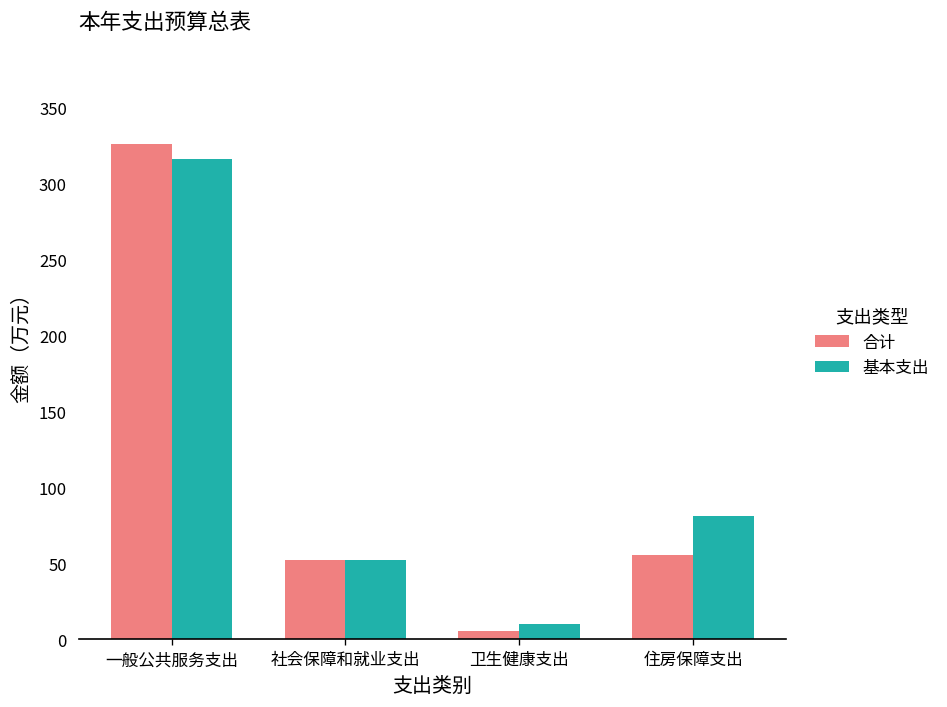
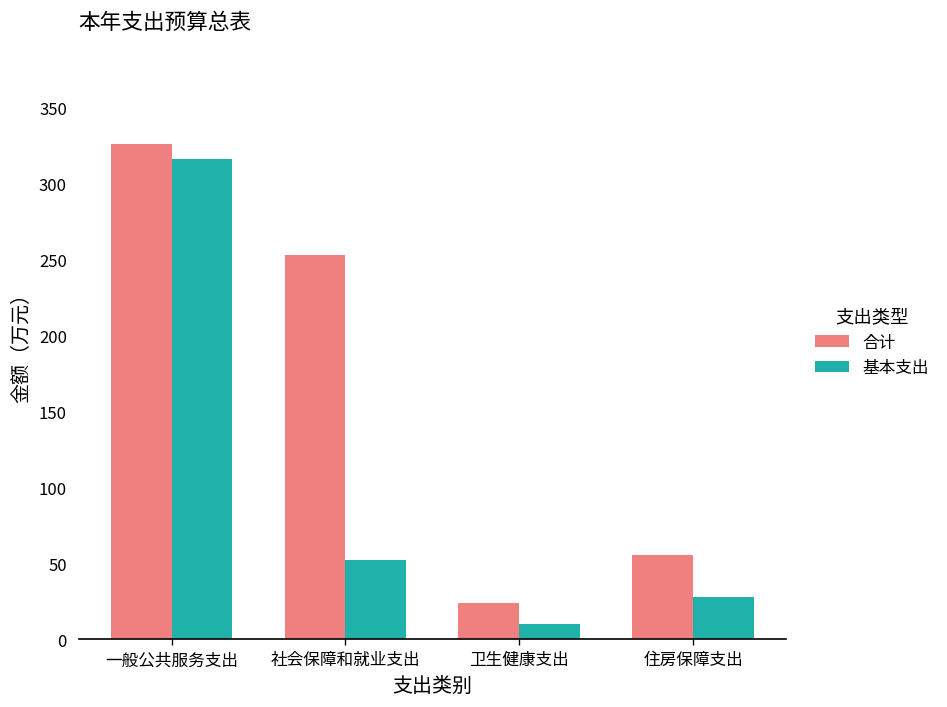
  {
    "合计": {
      "一般公共服务支出": 326,
-     "社会保障和就业支出": 52,
-     "卫生健康支出": 5,
+     "社会保障和就业支出": 253,
+     "卫生健康支出": 24,
      "住房保障支出": 55
    },
    "基本支出": {
      "一般公共服务支出": 316,
      "社会保障和就业支出": 52,
      "卫生健康支出": 10,
-     "住房保障支出": 81
+     "住房保障支出": 28
    }
  }
